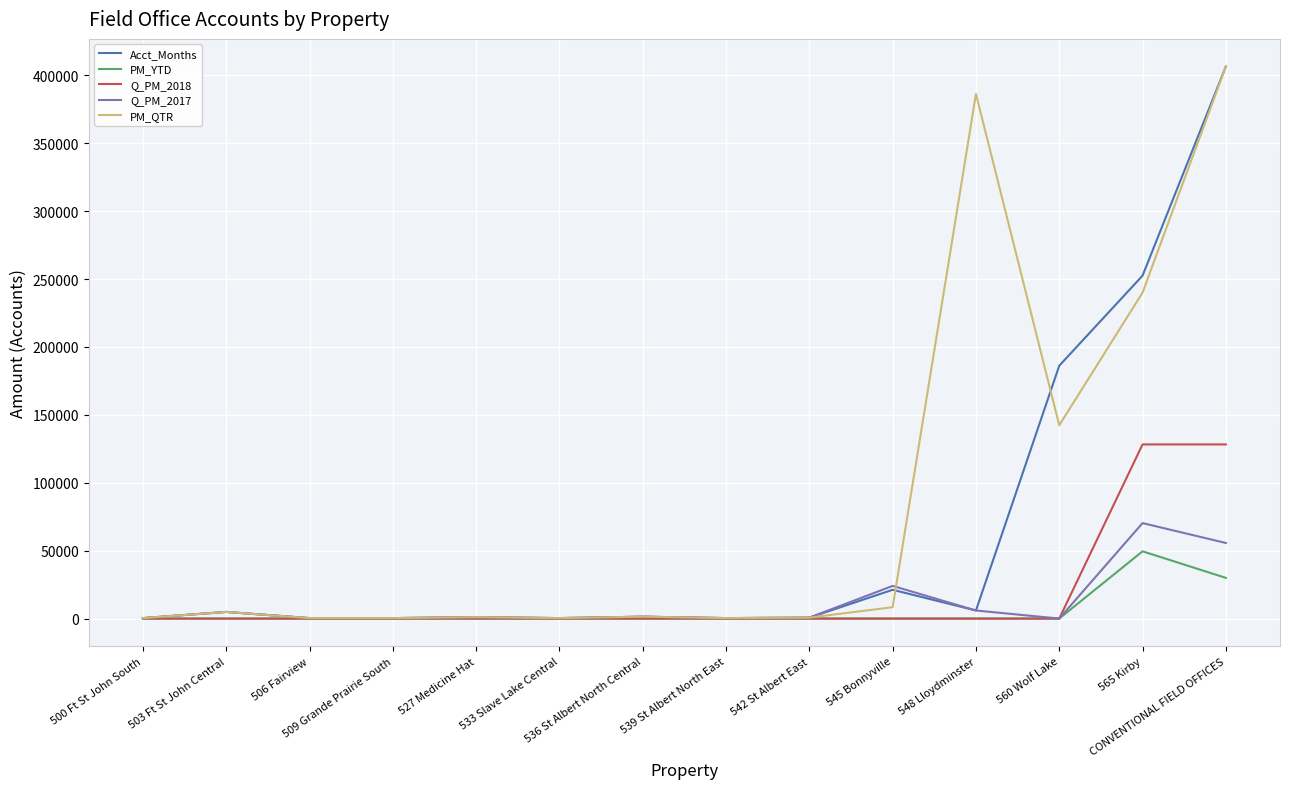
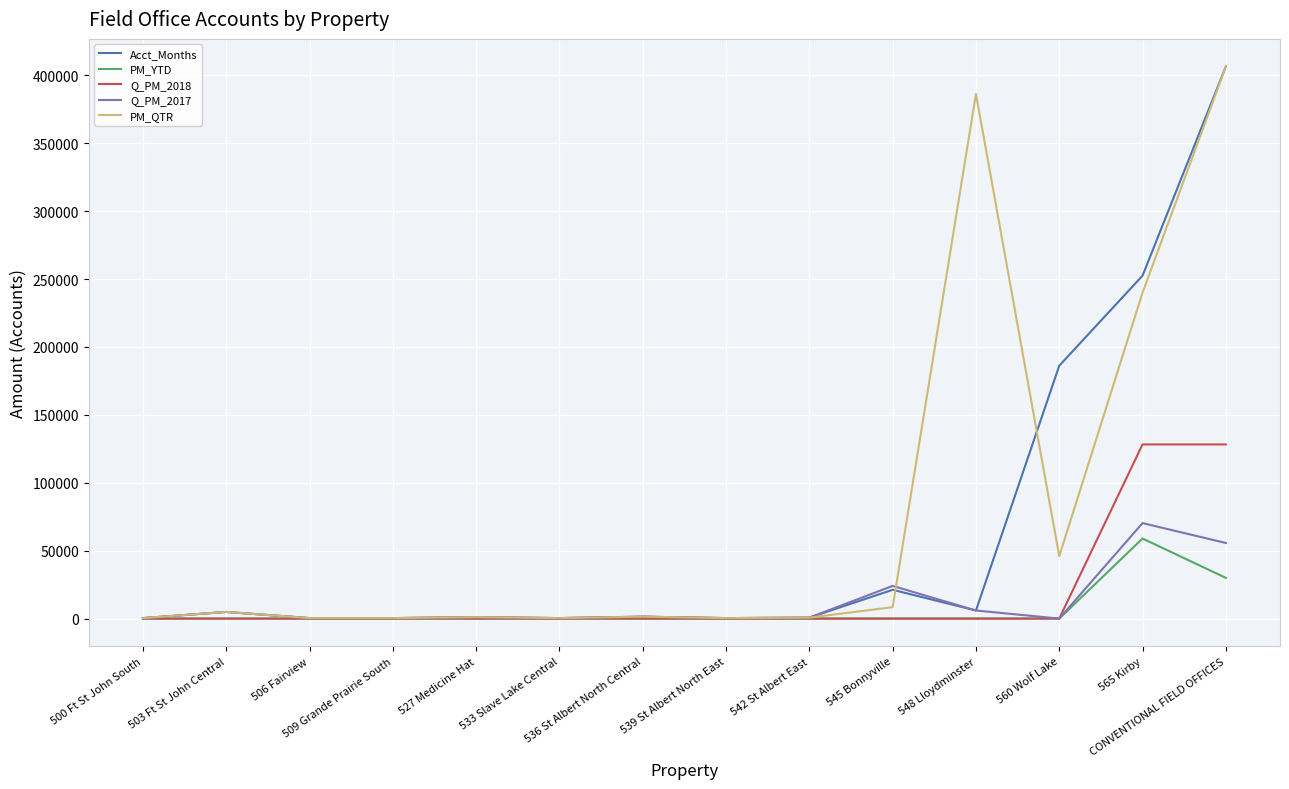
  {
    "PM_YTD": {
-     "565 Kirby": 50000,
+     "565 Kirby": 59000,
      "CONVENTIONAL FIELD OFFICES": 30000
    },
    "Q_PM_2018": {
      "565 Kirby": 128000,
      "CONVENTIONAL FIELD OFFICES": 128000
    },
    "PM_QTR": {
      "545 Bonnyville": 8000,
      "548 Lloydminster": 386000,
-     "560 Wolf Lake": 142000,
+     "560 Wolf Lake": 46000,
      "565 Kirby": 240000
    }
  }
